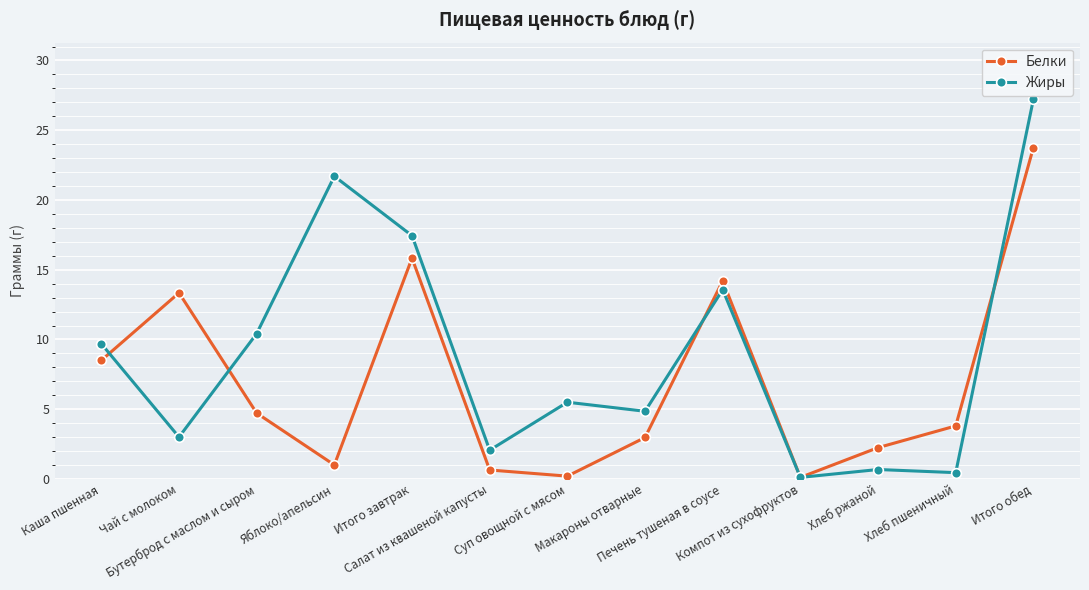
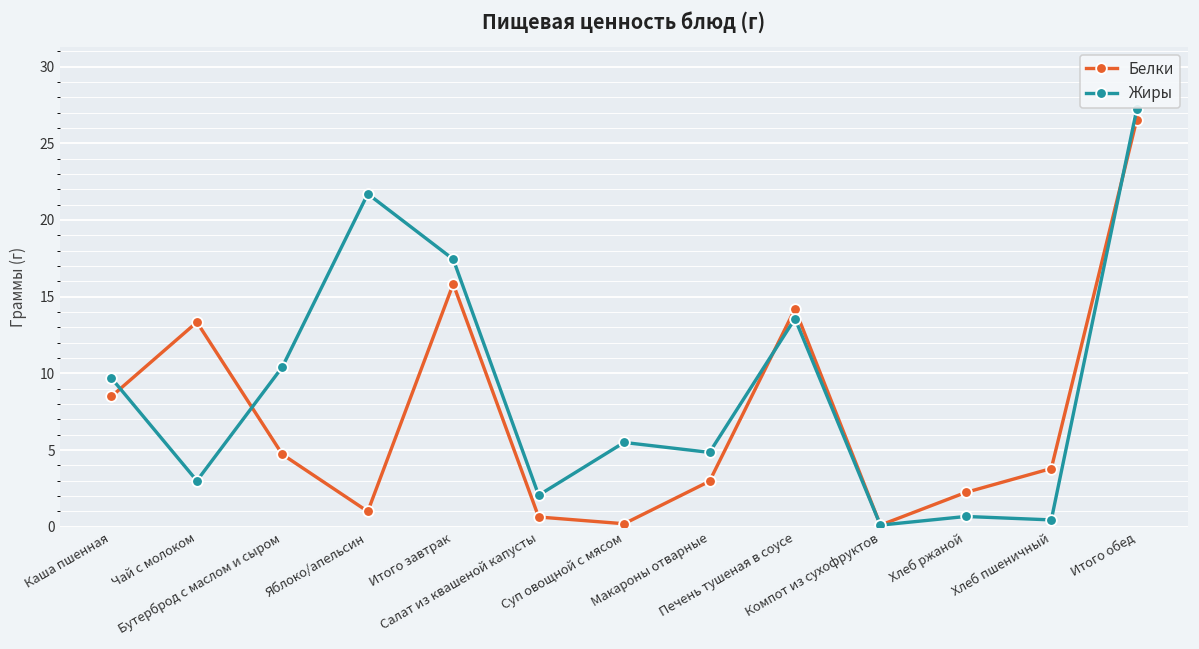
  {
    "Белки": {
      "Каша пшенная": 8.5,
      "Чай с молоком": 13.3,
      "Бутерброд с маслом и сыром": 4.7,
      "Яблоко/апельсин": 1.0,
      "Итого завтрак": 15.8,
      "Салат из квашеной капусты": 0.6,
      "Суп овощной с мясом": 0.2,
      "Макароны отварные": 3.0,
      "Печень тушеная в соусе": 14.2,
      "Хлеб ржаной": 2.2,
      "Хлеб пшеничный": 3.8,
-     "Итого обед": 23.8
+     "Итого обед": 26.5
    },
    "Жиры": {
      "Каша пшенная": 9.7,
      "Чай с молоком": 3.0,
      "Бутерброд с маслом и сыром": 10.4,
      "Яблоко/апельсин": 21.7,
      "Итого завтрак": 17.4,
      "Салат из квашеной капусты": 2.1,
      "Суп овощной с мясом": 5.5,
      "Макароны отварные": 4.9,
      "Печень тушеная в соусе": 13.6,
      "Хлеб ржаной": 0.7,
      "Хлеб пшеничный": 0.5,
      "Итого обед": 27.2
    }
  }
